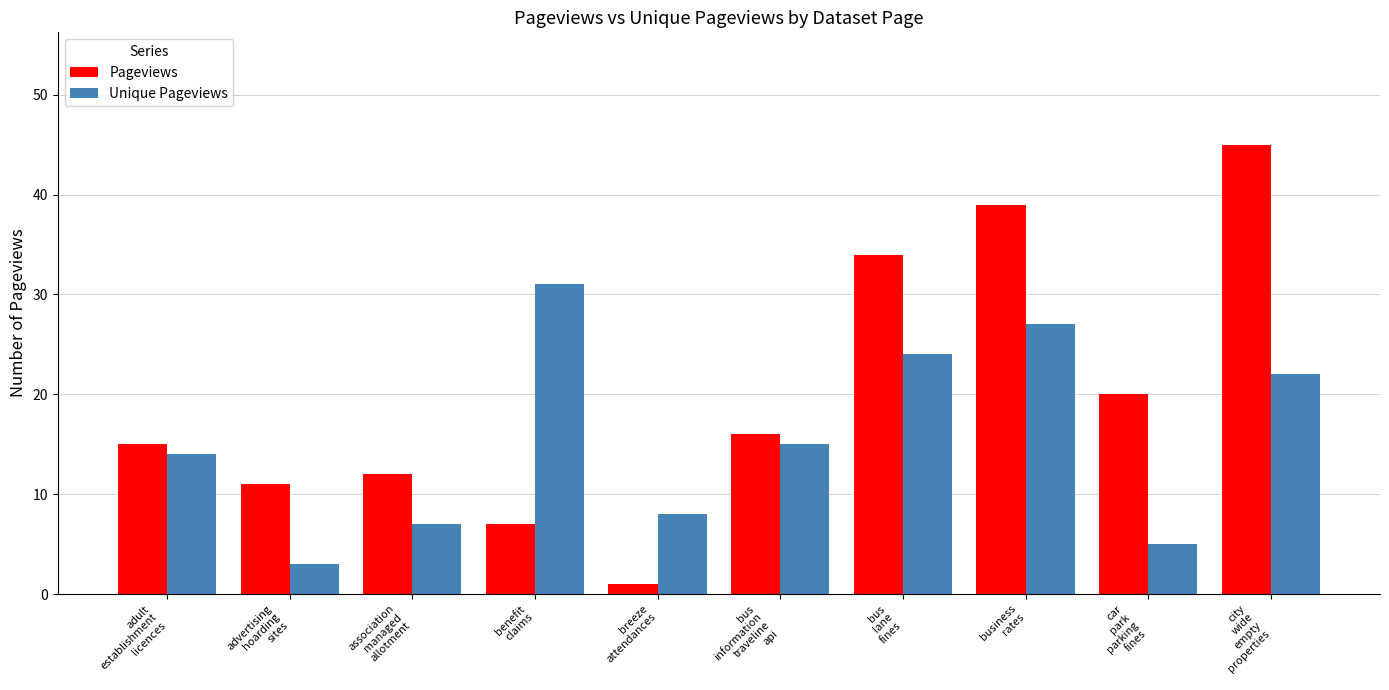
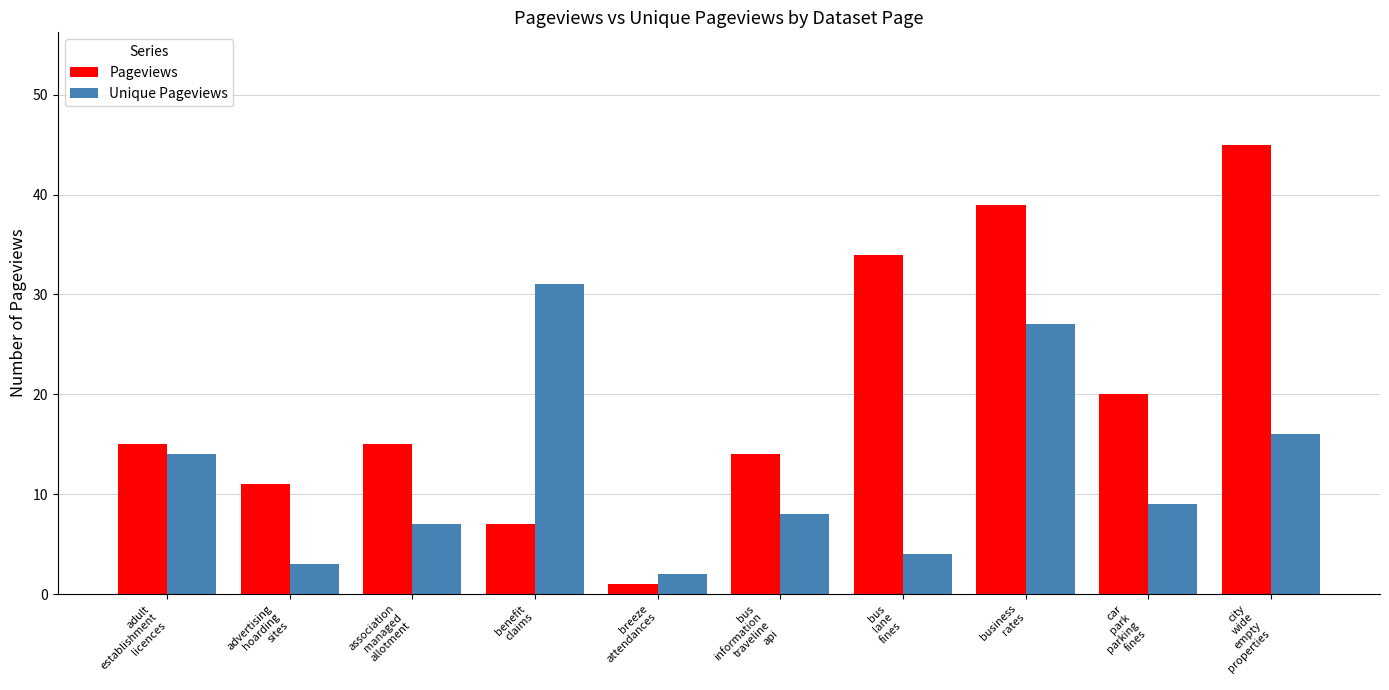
  {
    "Pageviews": {
      "adult establishment licences": 15,
      "advertising hoarding sites": 11,
-     "association managed allotment": 12,
+     "association managed allotment": 15,
      "benefit claims": 7,
      "breeze attendances": 1,
-     "bus information traveline api": 16,
+     "bus information traveline api": 14,
      "bus lane fines": 34,
      "business rates": 39,
      "car park parking fines": 20,
      "city wide empty properties": 45
    },
    "Unique Pageviews": {
      "adult establishment licences": 14,
      "advertising hoarding sites": 3,
      "association managed allotment": 7,
      "benefit claims": 31,
-     "breeze attendances": 8,
-     "bus information traveline api": 15,
-     "bus lane fines": 24,
+     "breeze attendances": 2,
+     "bus information traveline api": 8,
+     "bus lane fines": 4,
      "business rates": 27,
-     "car park parking fines": 5,
-     "city wide empty properties": 22
+     "car park parking fines": 9,
+     "city wide empty properties": 16
    }
  }
